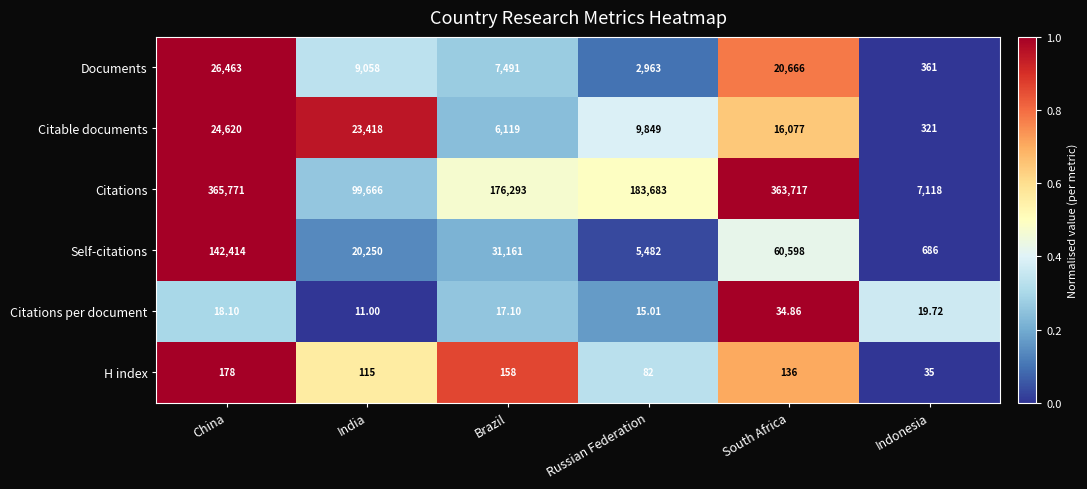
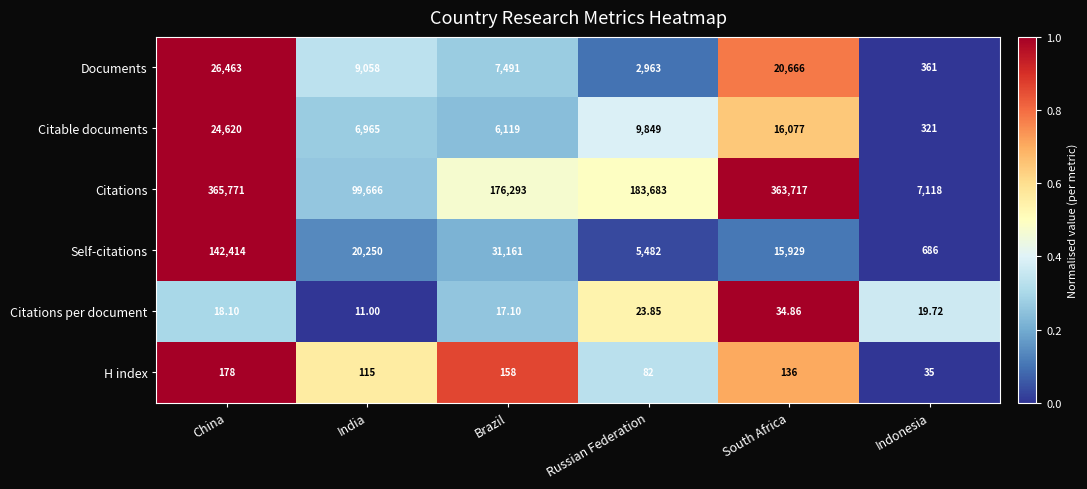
  {
    "Documents": {
      "China": "26,463",
      "India": "9,058",
      "Brazil": "7,491",
      "Russian Federation": "2,963",
      "South Africa": "20,666",
      "Indonesia": "361"
    },
    "Citable documents": {
      "China": "24,620",
-     "India": "23,418",
+     "India": "6,965",
      "Brazil": "6,119",
      "Russian Federation": "9,849",
      "South Africa": "16,077",
      "Indonesia": "321"
    },
    "Citations": {
      "China": "365,771",
      "India": "99,666",
      "Brazil": "176,293",
      "Russian Federation": "183,683",
      "South Africa": "363,717",
      "Indonesia": "7,118"
    },
    "Self-citations": {
      "China": "142,414",
      "India": "20,250",
      "Brazil": "31,161",
      "Russian Federation": "5,482",
-     "South Africa": "60,598",
+     "South Africa": "15,929",
      "Indonesia": "686"
    },
    "Citations per document": {
      "China": "18.10",
      "India": "11.00",
      "Brazil": "17.10",
-     "Russian Federation": "15.01",
+     "Russian Federation": "23.85",
      "South Africa": "34.86",
      "Indonesia": "19.72"
    },
    "H index": {
      "China": "178",
      "India": "115",
      "Brazil": "158",
      "Russian Federation": "82",
      "South Africa": "136",
      "Indonesia": "35"
    }
  }
